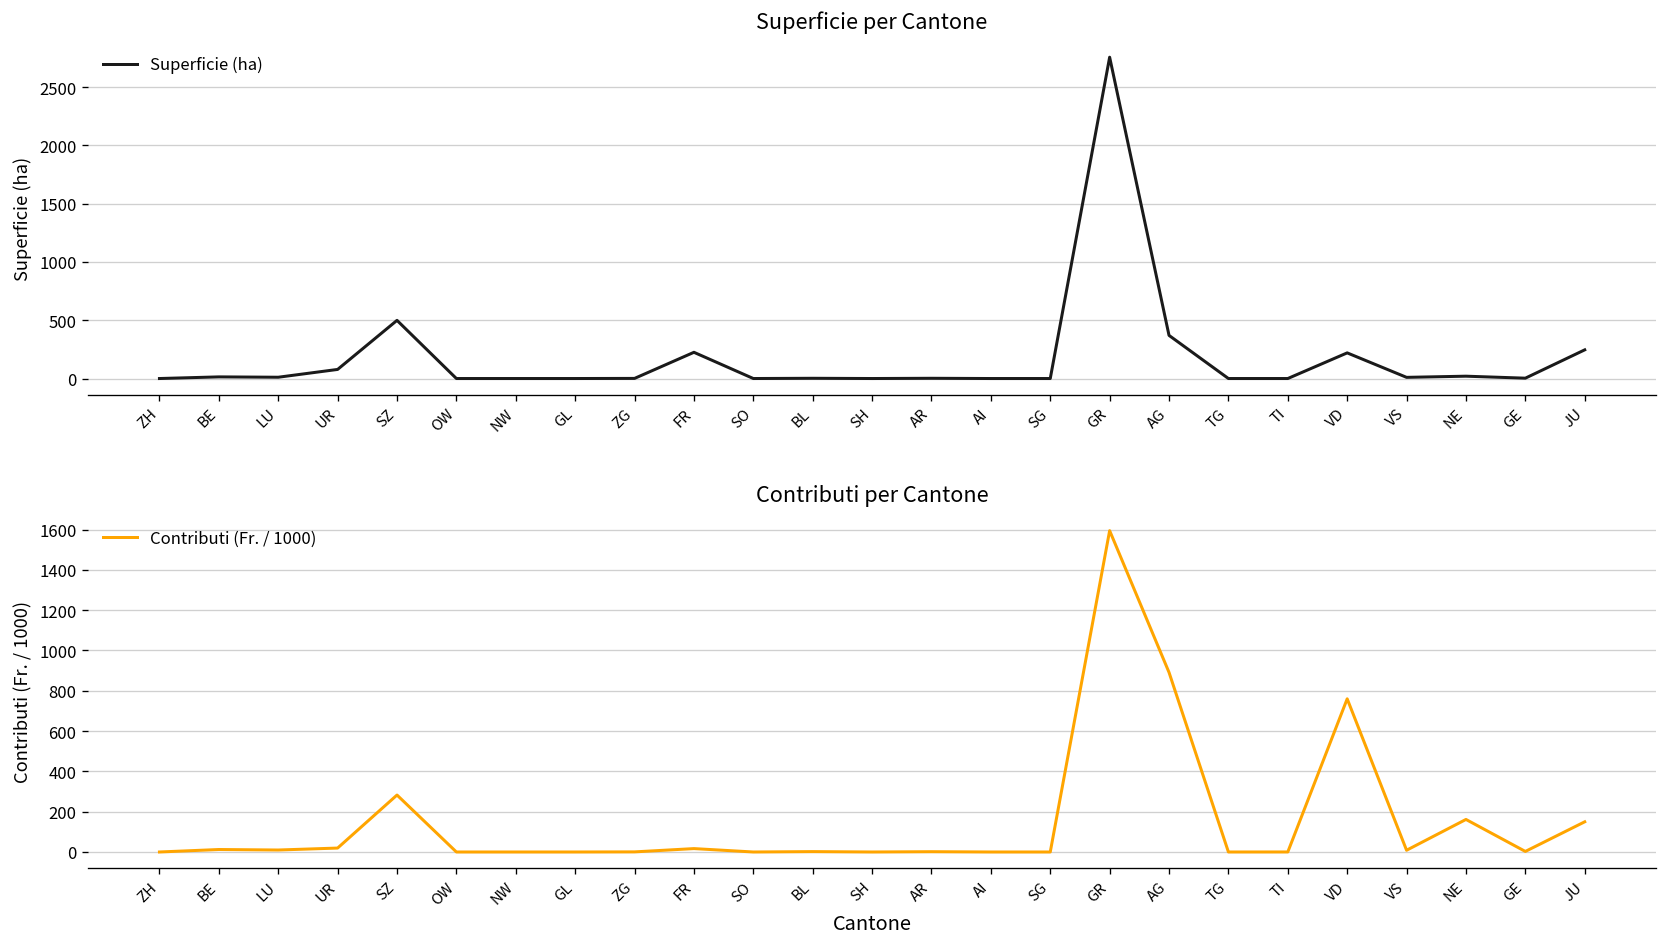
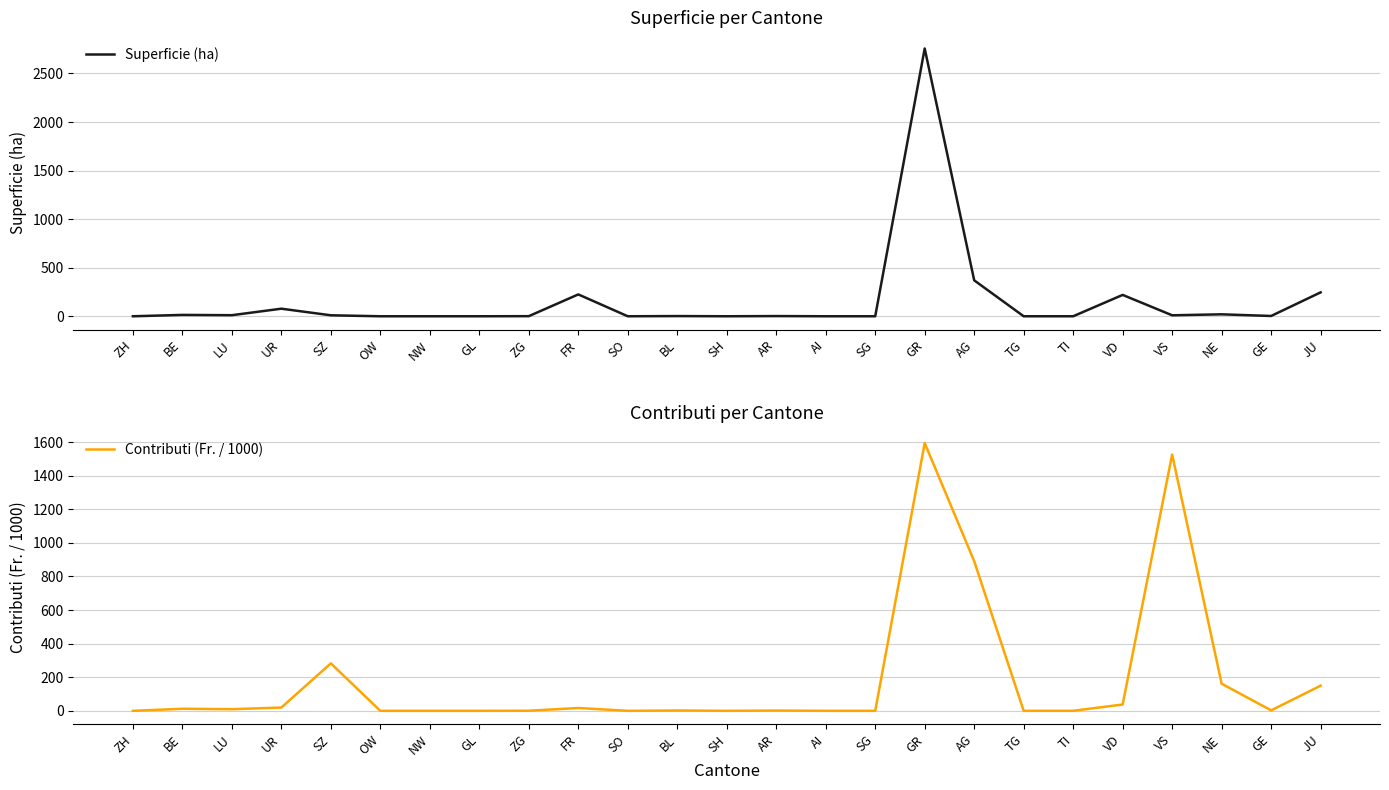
  {
    "Superficie per Cantone": {
      "ZH": 0,
      "BE": 0,
      "LU": 0,
      "UR": 100,
-     "SZ": 500,
+     "SZ": 0,
      "OW": 0,
      "NW": 0,
      "GL": 0,
      "ZG": 0,
      "FR": 200,
      "SO": 0,
      "BL": 0,
      "SH": 0,
      "AR": 0,
      "AI": 0,
      "SG": 0,
      "GR": 2800,
      "AG": 400,
      "TG": 0,
      "TI": 0,
      "VD": 200,
      "VS": 0,
      "NE": 0,
      "GE": 0,
      "JU": 200
    },
    "Contributi per Cantone": {
      "ZH": 0,
      "BE": 10,
      "LU": 10,
      "UR": 20,
      "SZ": 280,
      "OW": 0,
      "NW": 0,
      "GL": 0,
      "ZG": 0,
      "FR": 20,
      "SO": 0,
      "BL": 0,
      "SH": 0,
      "AR": 0,
      "AI": 0,
      "SG": 0,
      "GR": 1590,
      "AG": 890,
      "TG": 0,
      "TI": 0,
-     "VD": 760,
-     "VS": 10,
+     "VD": 40,
+     "VS": 1530,
      "NE": 160,
      "GE": 0,
      "JU": 150
    }
  }
